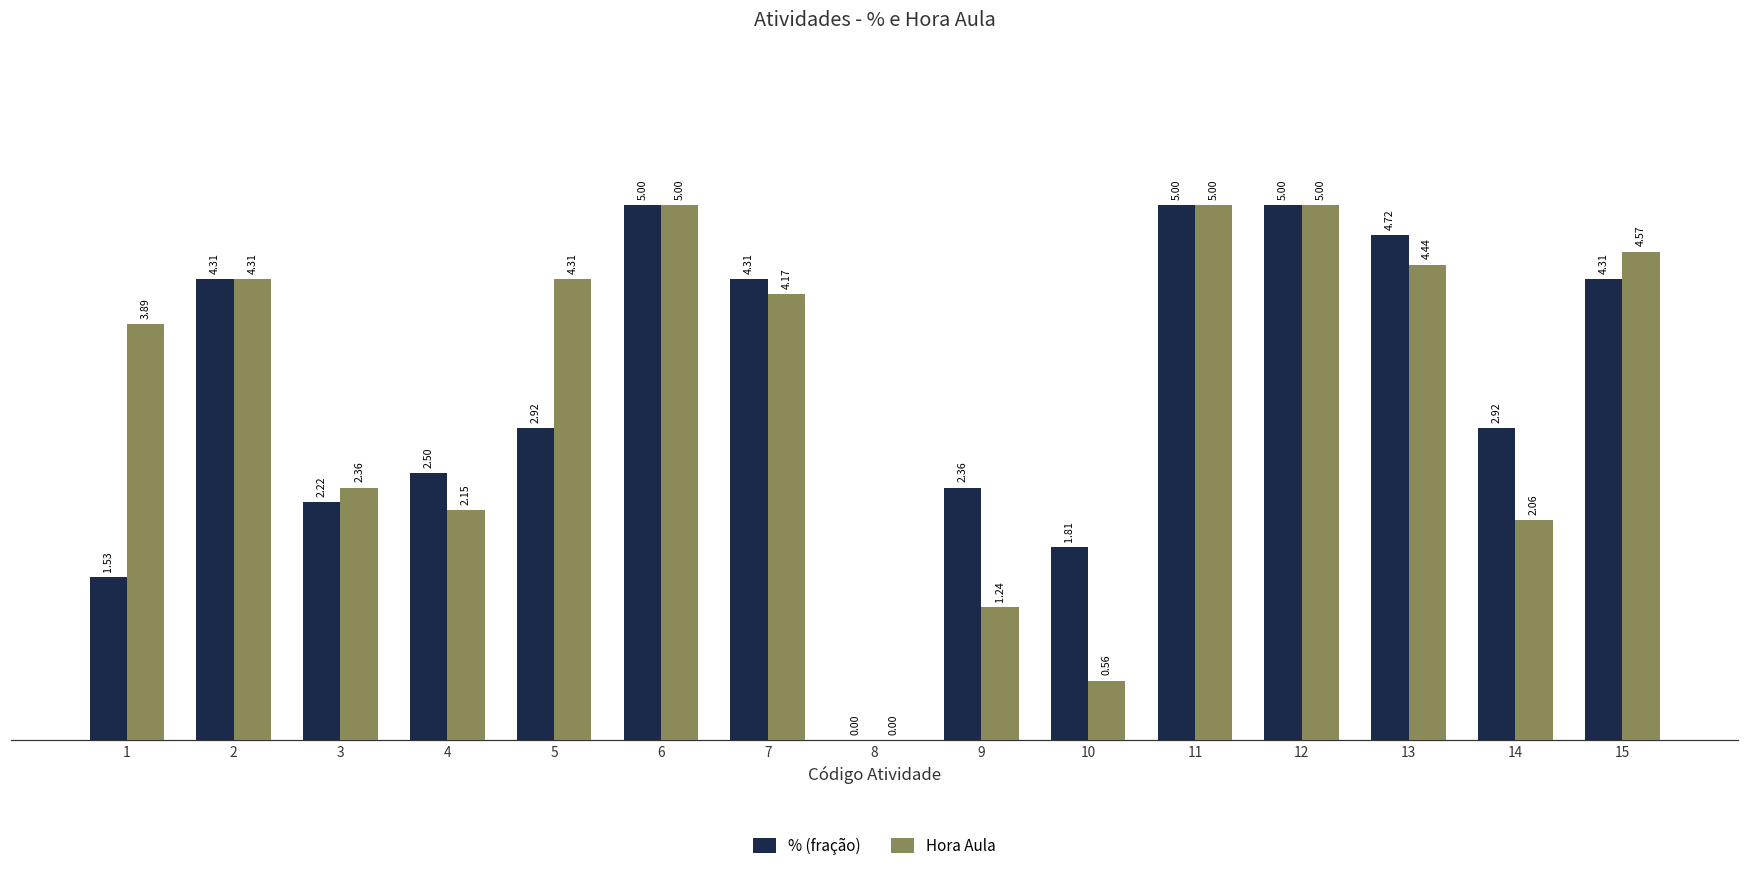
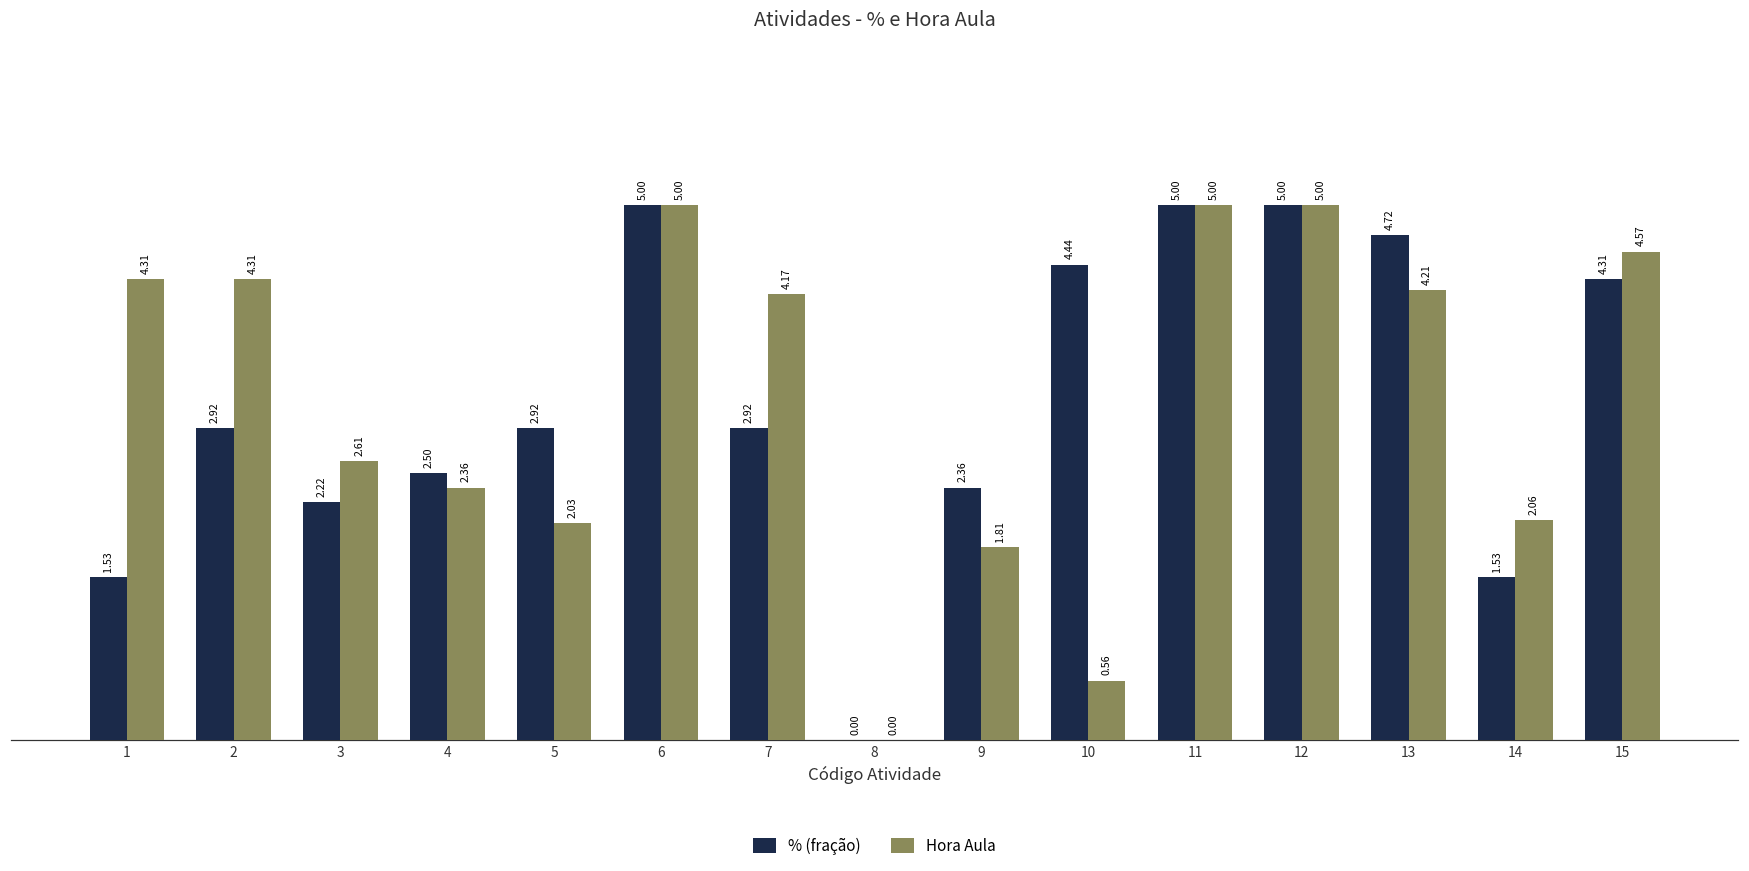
  {
    "% (fração)": {
      "1": 1.53,
-     "2": 4.31,
+     "2": 2.92,
      "3": 2.22,
      "4": 2.50,
      "5": 2.92,
      "6": 5.00,
-     "7": 4.31,
+     "7": 2.92,
      "8": 0.00,
      "9": 2.36,
-     "10": 1.81,
+     "10": 4.44,
      "11": 5.00,
      "12": 5.00,
      "13": 4.72,
-     "14": 2.92,
+     "14": 1.53,
      "15": 4.31
    },
    "Hora Aula": {
-     "1": 3.89,
+     "1": 4.31,
      "2": 4.31,
-     "3": 2.36,
-     "4": 2.15,
-     "5": 4.31,
+     "3": 2.61,
+     "4": 2.36,
+     "5": 2.03,
      "6": 5.00,
      "7": 4.17,
      "8": 0.00,
-     "9": 1.24,
+     "9": 1.81,
      "10": 0.56,
      "11": 5.00,
      "12": 5.00,
-     "13": 4.44,
+     "13": 4.21,
      "14": 2.06,
      "15": 4.57
    }
  }
